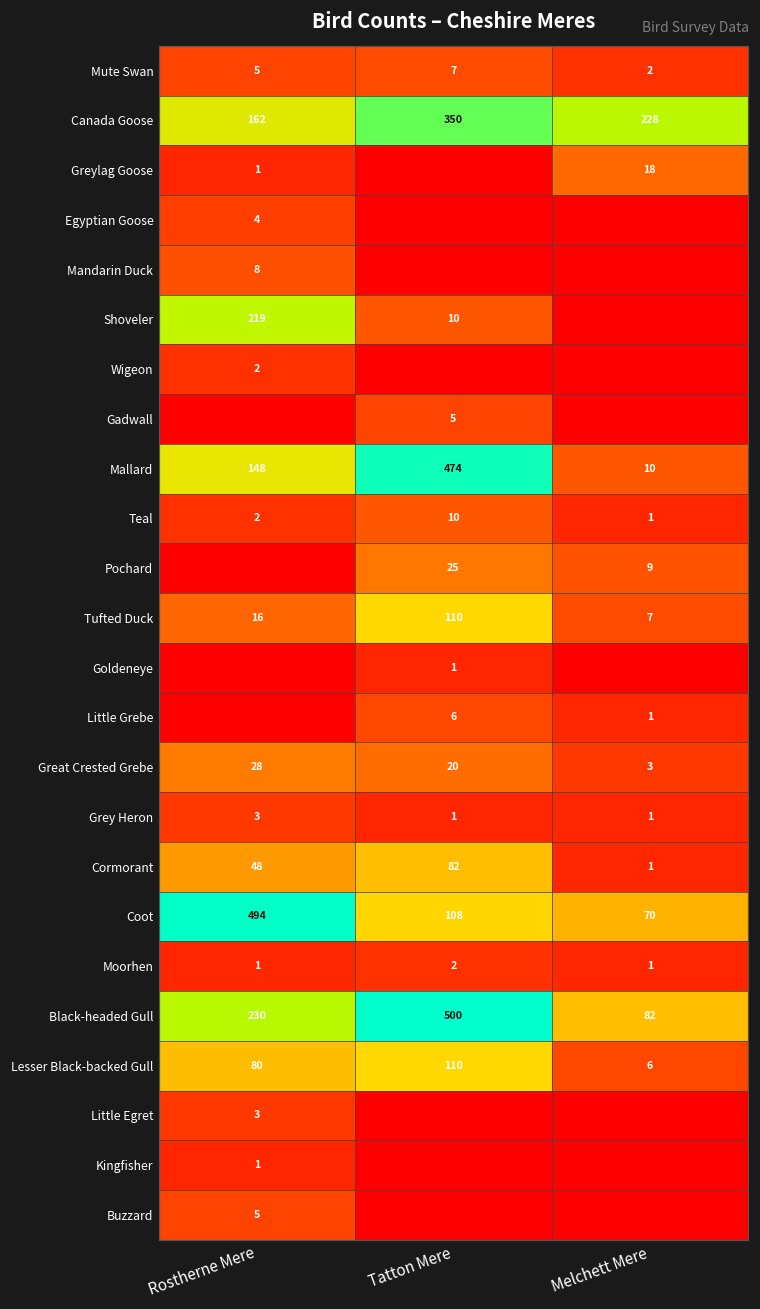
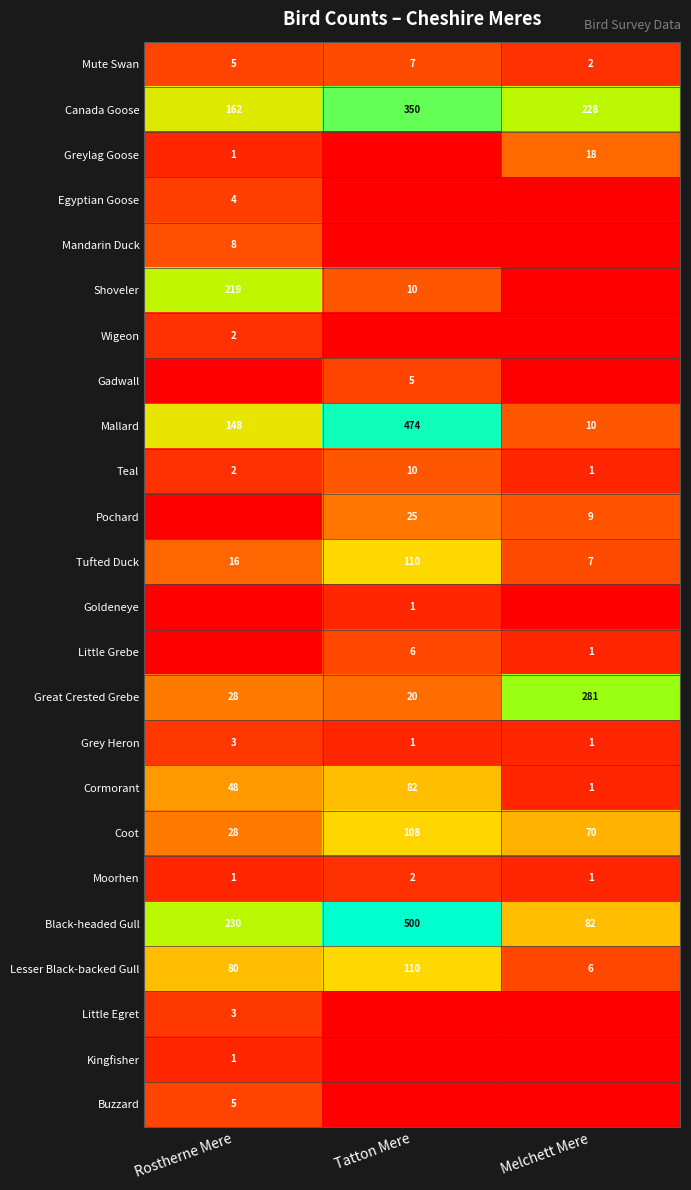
  {
    "Mute Swan": {
      "Rostherne Mere": 5,
      "Tatton Mere": 7,
      "Melchett Mere": 2
    },
    "Canada Goose": {
      "Rostherne Mere": 162,
      "Tatton Mere": 350,
      "Melchett Mere": 228
    },
    "Greylag Goose": {
      "Rostherne Mere": 1,
      "Melchett Mere": 18
    },
    "Egyptian Goose": {
      "Rostherne Mere": 4
    },
    "Mandarin Duck": {
      "Rostherne Mere": 8
    },
    "Shoveler": {
      "Rostherne Mere": 219,
      "Tatton Mere": 10
    },
    "Wigeon": {
      "Rostherne Mere": 2
    },
    "Gadwall": {
      "Tatton Mere": 5
    },
    "Mallard": {
      "Rostherne Mere": 148,
      "Tatton Mere": 474,
      "Melchett Mere": 10
    },
    "Teal": {
      "Rostherne Mere": 2,
      "Tatton Mere": 10,
      "Melchett Mere": 1
    },
    "Pochard": {
      "Tatton Mere": 25,
      "Melchett Mere": 9
    },
    "Tufted Duck": {
      "Rostherne Mere": 16,
      "Tatton Mere": 110,
      "Melchett Mere": 7
    },
    "Goldeneye": {
      "Tatton Mere": 1
    },
    "Little Grebe": {
      "Tatton Mere": 6,
      "Melchett Mere": 1
    },
    "Great Crested Grebe": {
      "Rostherne Mere": 28,
      "Tatton Mere": 20,
-     "Melchett Mere": 3
+     "Melchett Mere": 281
    },
    "Grey Heron": {
      "Rostherne Mere": 3,
      "Tatton Mere": 1,
      "Melchett Mere": 1
    },
    "Cormorant": {
      "Rostherne Mere": 48,
      "Tatton Mere": 82,
      "Melchett Mere": 1
    },
    "Coot": {
-     "Rostherne Mere": 494,
+     "Rostherne Mere": 28,
      "Tatton Mere": 108,
      "Melchett Mere": 70
    },
    "Moorhen": {
      "Rostherne Mere": 1,
      "Tatton Mere": 2,
      "Melchett Mere": 1
    },
    "Black-headed Gull": {
      "Rostherne Mere": 230,
      "Tatton Mere": 500,
      "Melchett Mere": 82
    },
    "Lesser Black-backed Gull": {
      "Rostherne Mere": 80,
      "Tatton Mere": 110,
      "Melchett Mere": 6
    },
    "Little Egret": {
      "Rostherne Mere": 3
    },
    "Kingfisher": {
      "Rostherne Mere": 1
    },
    "Buzzard": {
      "Rostherne Mere": 5
    }
  }
